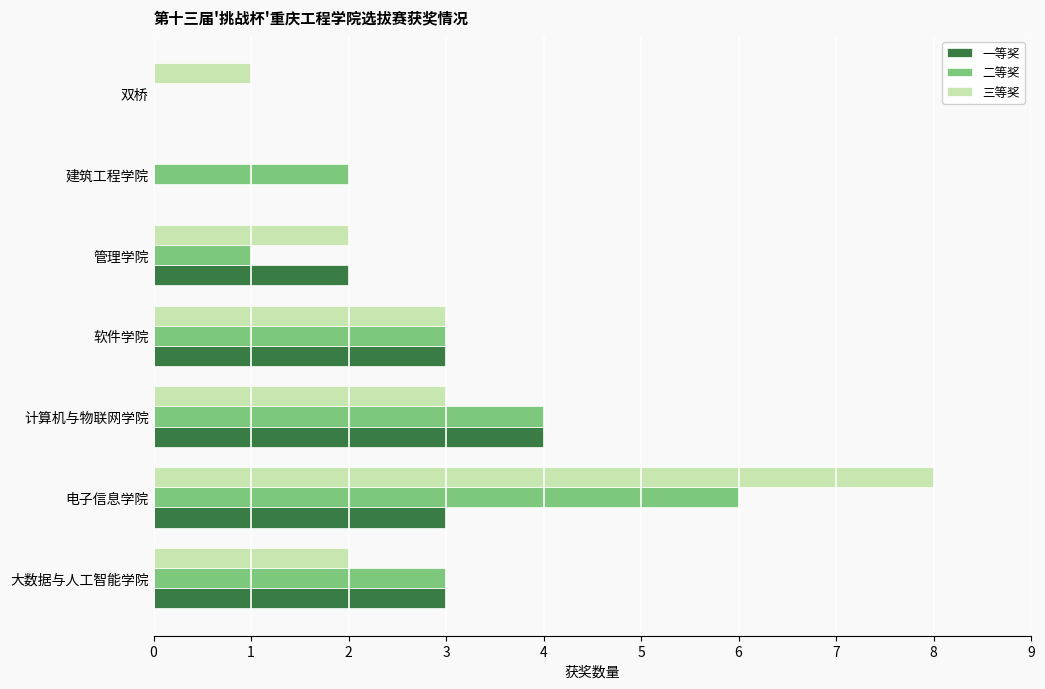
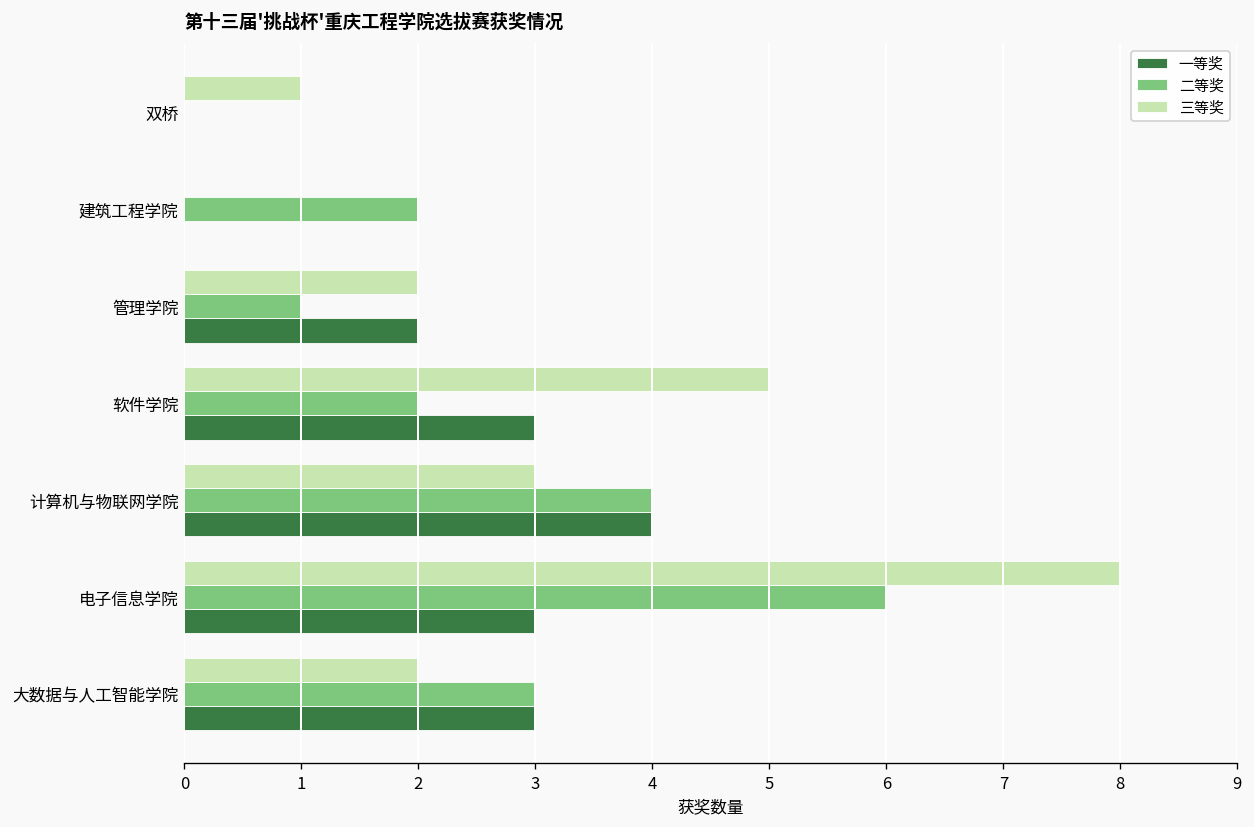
  {
    "一等奖": {
      "双桥": 0,
      "建筑工程学院": 0,
      "管理学院": 2,
      "软件学院": 3,
      "计算机与物联网学院": 4,
      "电子信息学院": 3,
      "大数据与人工智能学院": 3
    },
    "二等奖": {
      "双桥": 0,
      "建筑工程学院": 2,
      "管理学院": 1,
-     "软件学院": 3,
+     "软件学院": 2,
      "计算机与物联网学院": 4,
      "电子信息学院": 6,
      "大数据与人工智能学院": 3
    },
    "三等奖": {
      "双桥": 1,
      "建筑工程学院": 0,
      "管理学院": 2,
-     "软件学院": 3,
+     "软件学院": 5,
      "计算机与物联网学院": 3,
      "电子信息学院": 8,
      "大数据与人工智能学院": 2
    }
  }
